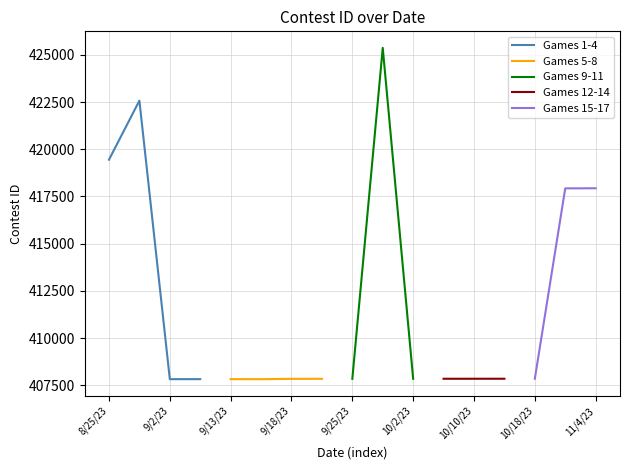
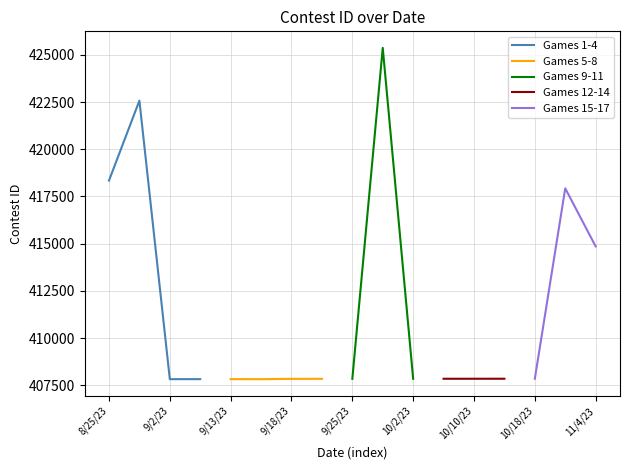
  {
    "Games 1-4": {
-     "8/25/23": 419400,
+     "8/25/23": 418300,
      "9/2/23": 407800
    },
    "Games 5-8": {
      "9/13/23": 407800,
      "9/18/23": 407800
    },
    "Games 9-11": {
      "9/25/23": 407800,
      "10/2/23": 407900
    },
    "Games 12-14": {
      "10/10/23": 407900
    },
    "Games 15-17": {
      "10/18/23": 407900,
-     "11/4/23": 417900
+     "11/4/23": 414900
    }
  }
